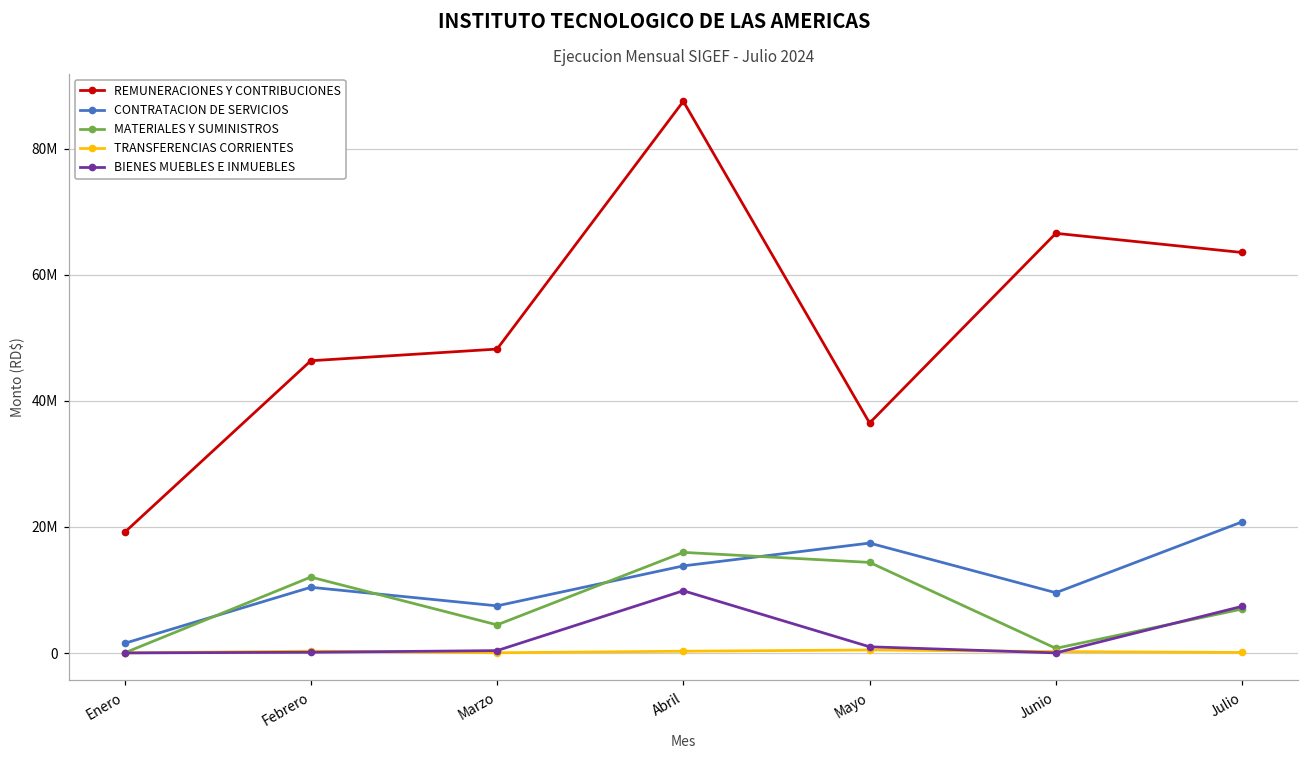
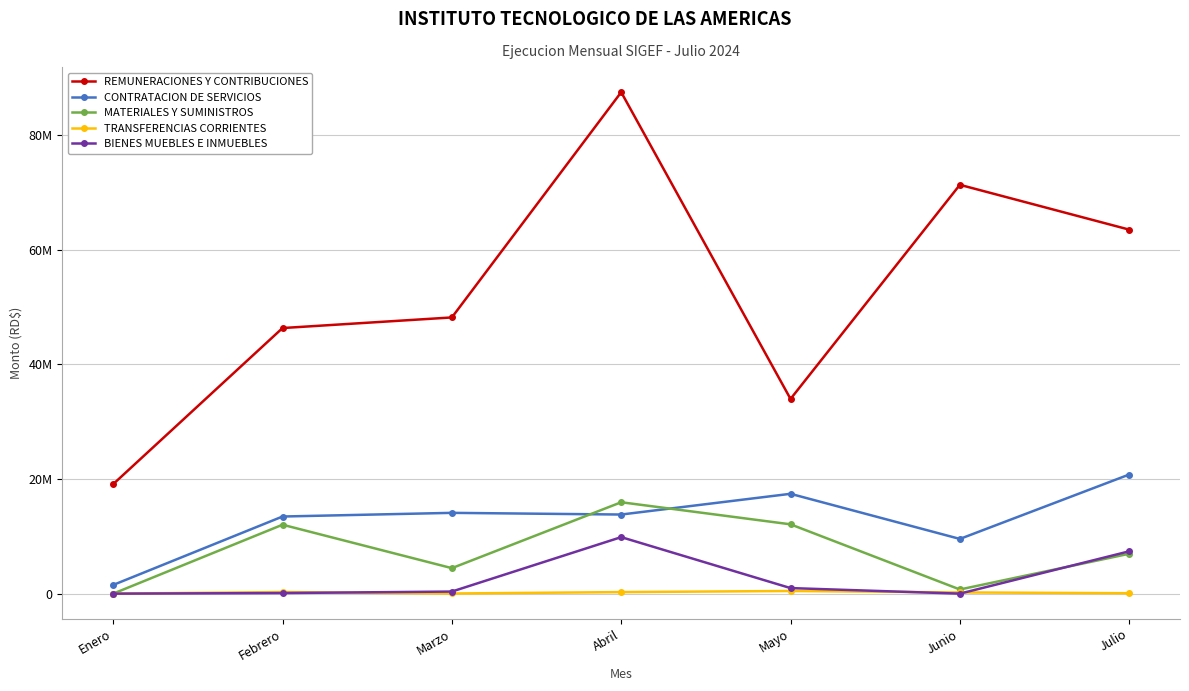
  {
    "REMUNERACIONES Y CONTRIBUCIONES": {
      "Enero": 19000000,
      "Febrero": 46000000,
      "Marzo": 48000000,
      "Abril": 88000000,
-     "Mayo": 36000000,
-     "Junio": 67000000,
+     "Mayo": 34000000,
+     "Junio": 71000000,
      "Julio": 64000000
    },
    "CONTRATACION DE SERVICIOS": {
      "Enero": 2000000,
-     "Febrero": 10000000,
-     "Marzo": 7000000,
+     "Febrero": 13000000,
+     "Marzo": 14000000,
      "Abril": 14000000,
      "Mayo": 17000000,
      "Junio": 10000000,
      "Julio": 21000000
    },
    "MATERIALES Y SUMINISTROS": {
      "Febrero": 12000000,
      "Marzo": 4000000,
      "Abril": 16000000,
-     "Mayo": 14000000,
+     "Mayo": 12000000,
      "Junio": 1000000
    },
    "TRANSFERENCIAS CORRIENTES": {
      "Abril": 0,
      "Mayo": 0,
      "Julio": 0
    },
    "BIENES MUEBLES E INMUEBLES": {
      "Abril": 10000000,
      "Mayo": 1000000
    }
  }
